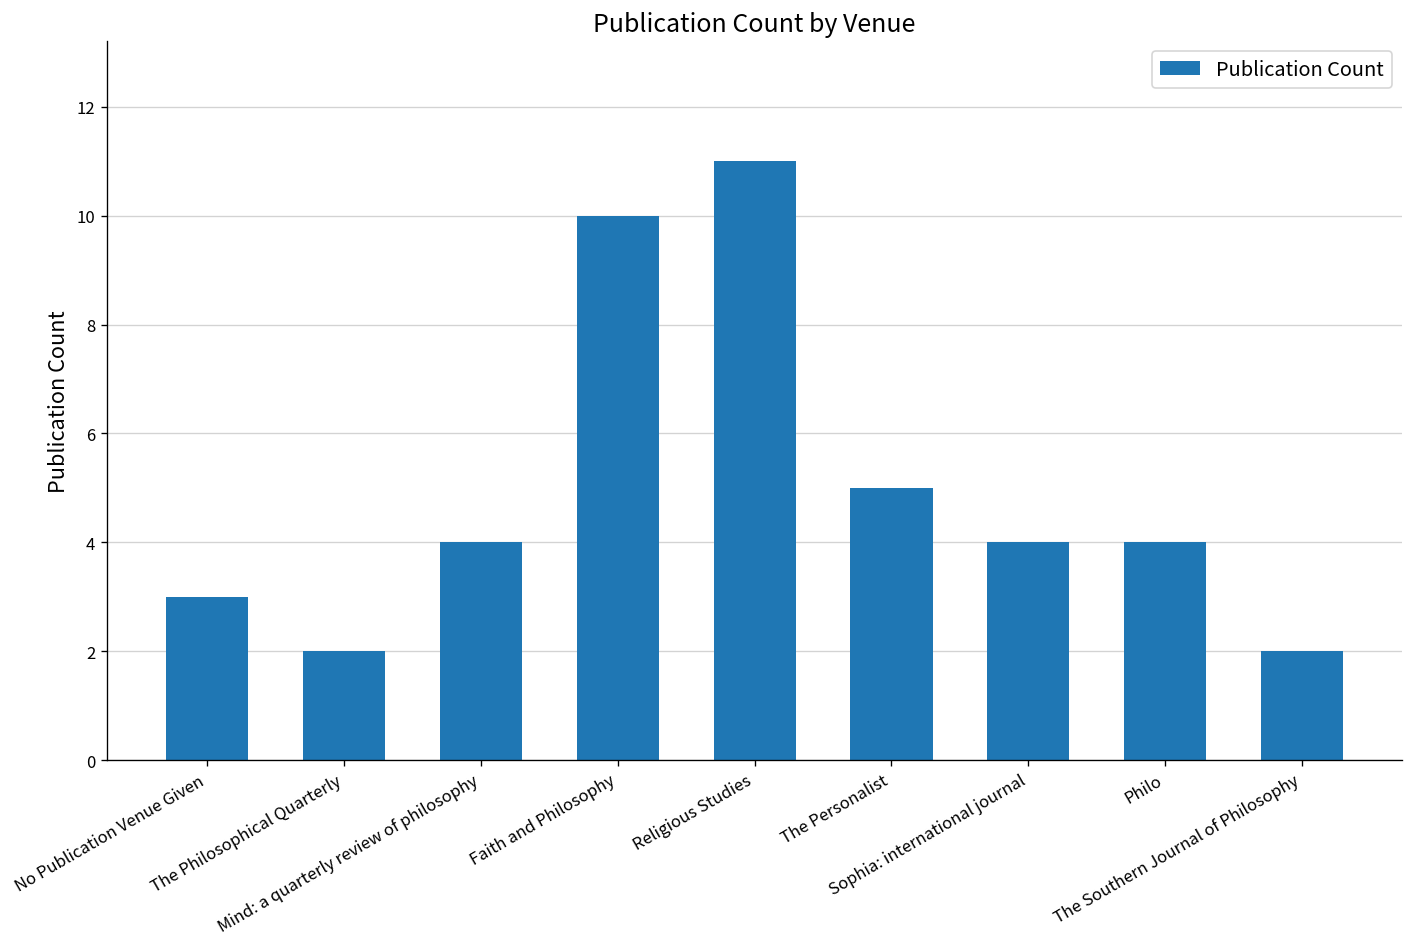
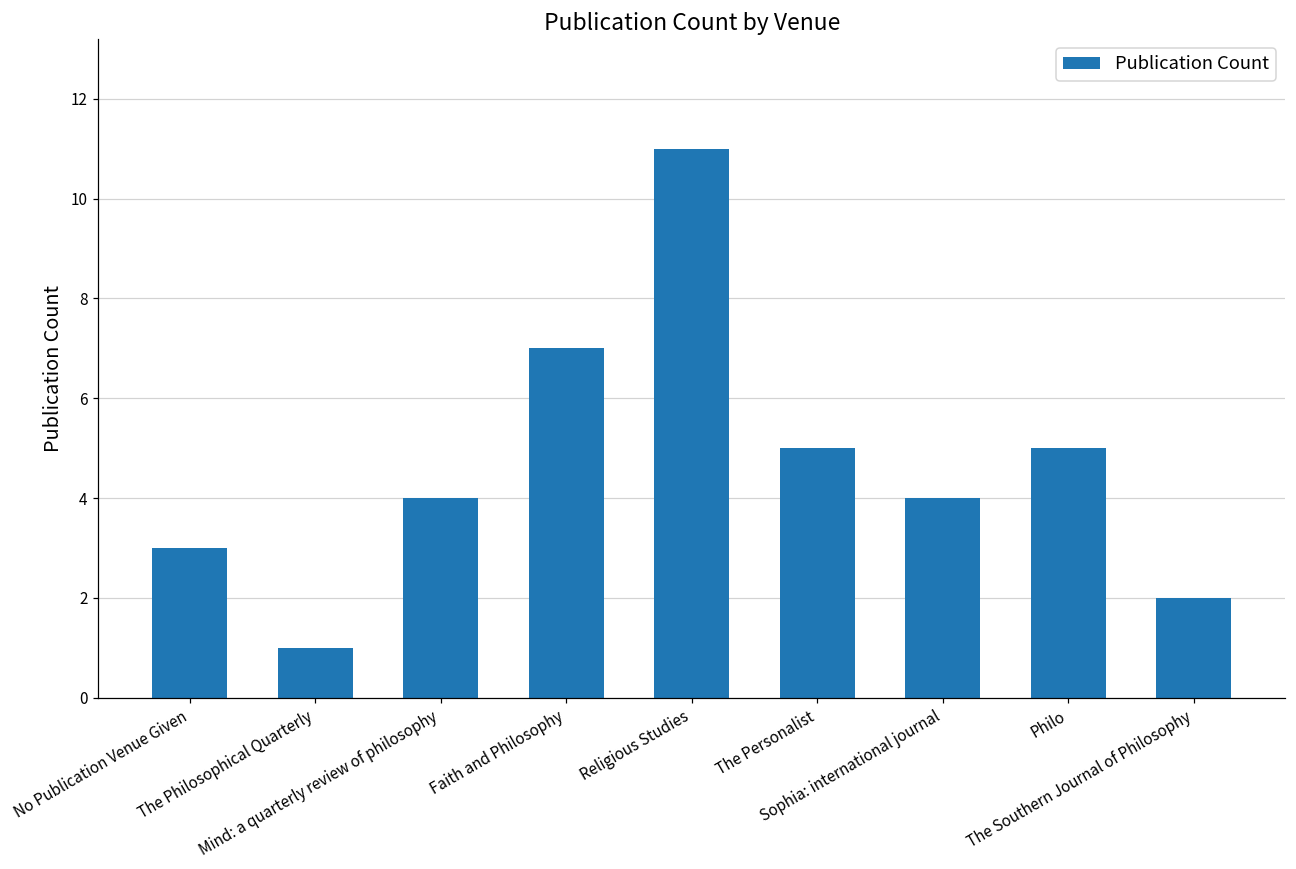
  {
    "No Publication Venue Given": 3,
-   "The Philosophical Quarterly": 2,
+   "The Philosophical Quarterly": 1,
    "Mind: a quarterly review of philosophy": 4,
-   "Faith and Philosophy": 10,
+   "Faith and Philosophy": 7,
    "Religious Studies": 11,
    "The Personalist": 5,
    "Sophia: international journal": 4,
-   "Philo": 4,
+   "Philo": 5,
    "The Southern Journal of Philosophy": 2
  }
